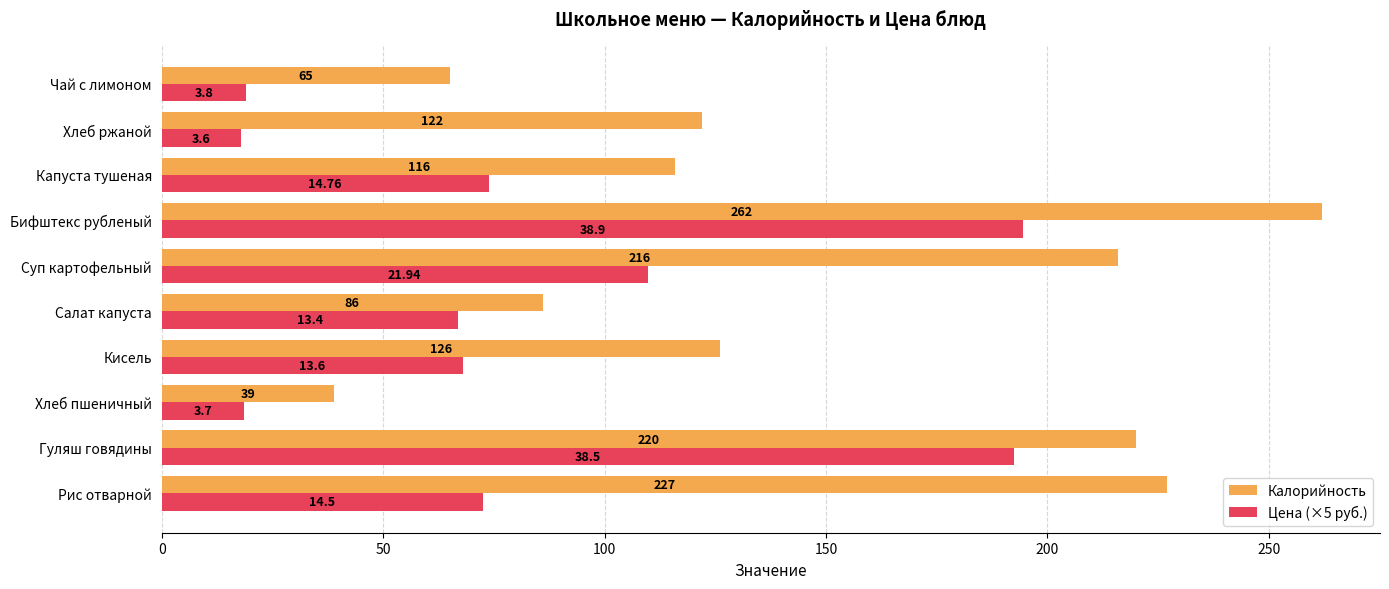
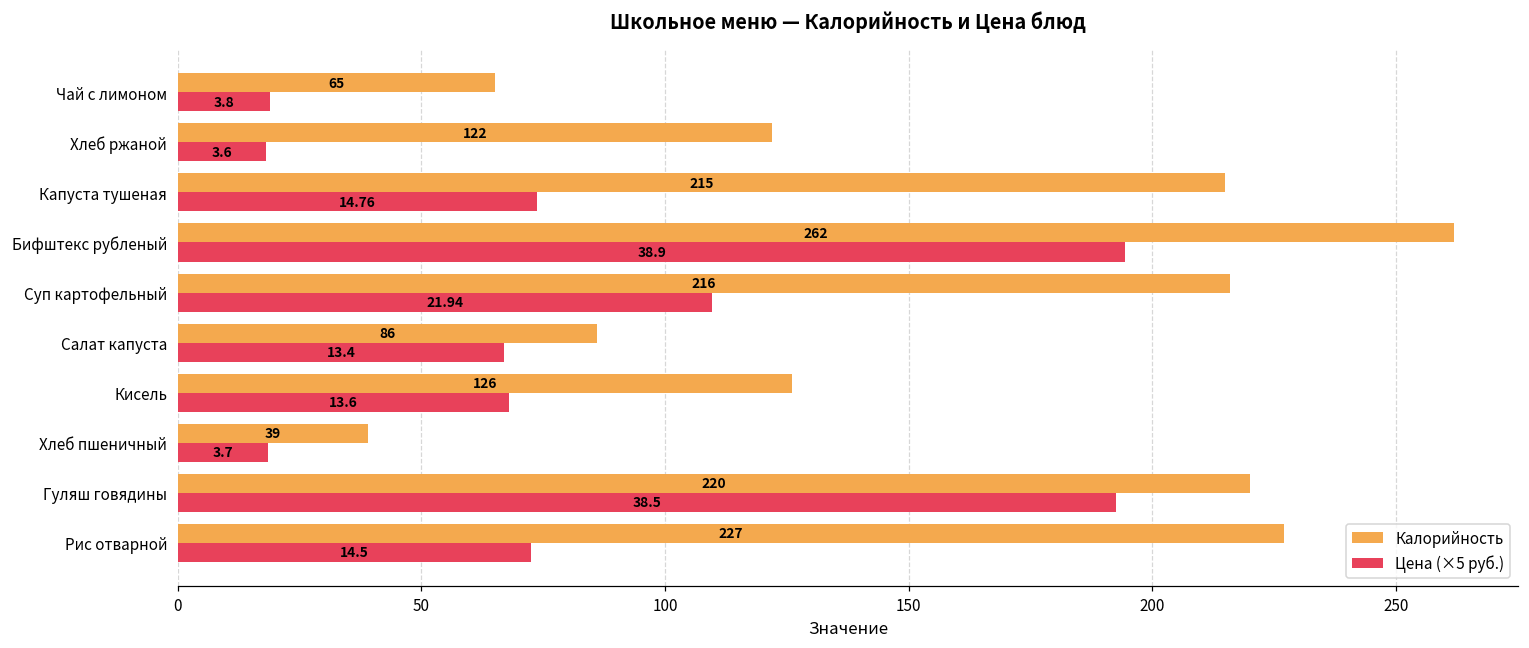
  {
    "Калорийность": {
      "Чай с лимоном": 65,
      "Хлеб ржаной": 122,
-     "Капуста тушеная": 116,
+     "Капуста тушеная": 215,
      "Бифштекс рубленый": 262,
      "Суп картофельный": 216,
      "Салат капуста": 86,
      "Кисель": 126,
      "Хлеб пшеничный": 39,
      "Гуляш говядины": 220,
      "Рис отварной": 227
    }
  }
